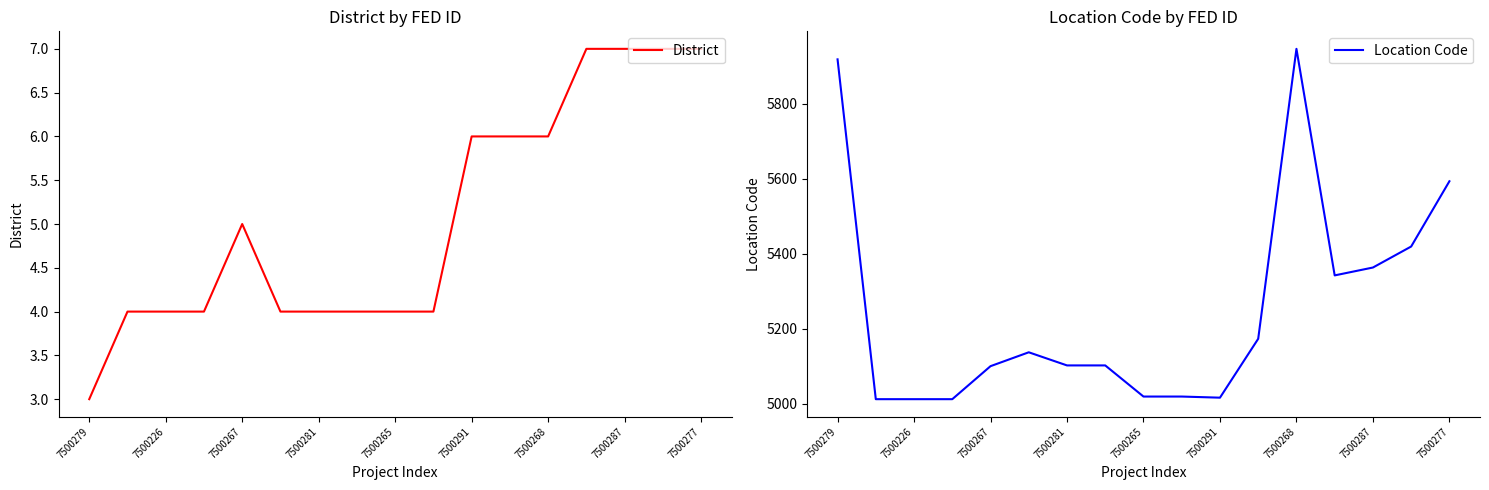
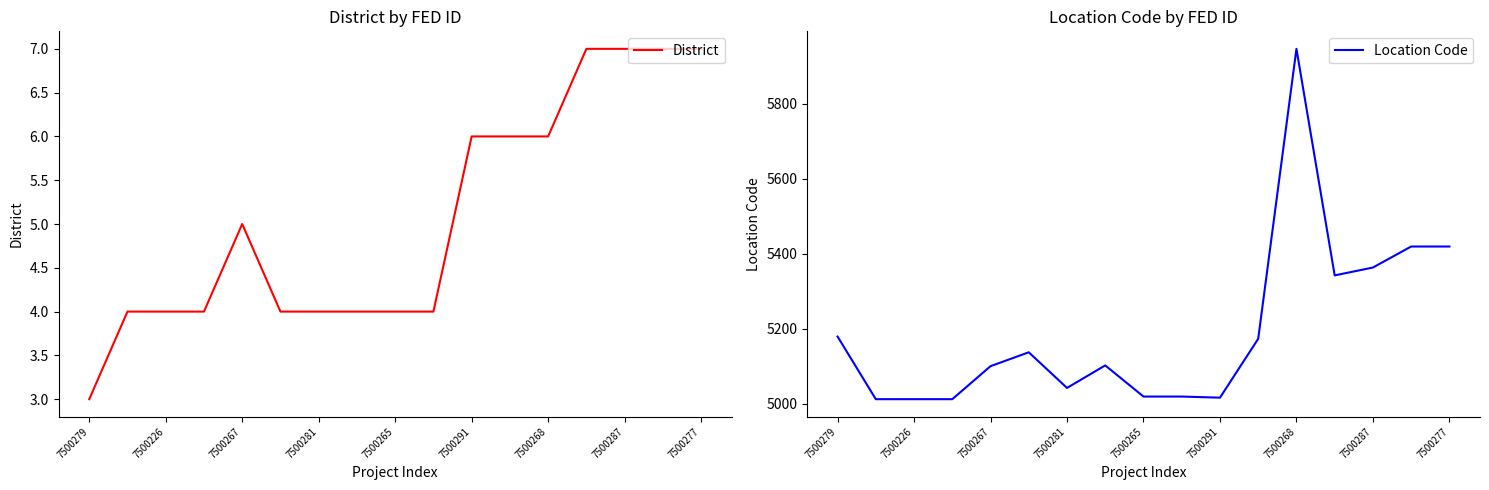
  {
    "District by FED ID": {
      "7500279": 3.0,
      "7500226": 4.0,
      "7500267": 5.0,
      "7500281": 4.0,
      "7500291": 6.0,
      "7500268": 6.0,
      "7500287": 7.0
    },
    "Location Code by FED ID": {
-     "7500279": 5920,
+     "7500279": 5180,
      "7500226": 5010,
      "7500267": 5100,
-     "7500281": 5100,
+     "7500281": 5040,
      "7500291": 5020,
      "7500268": 5950,
      "7500287": 5360,
-     "7500277": 5590
+     "7500277": 5420
    }
  }
